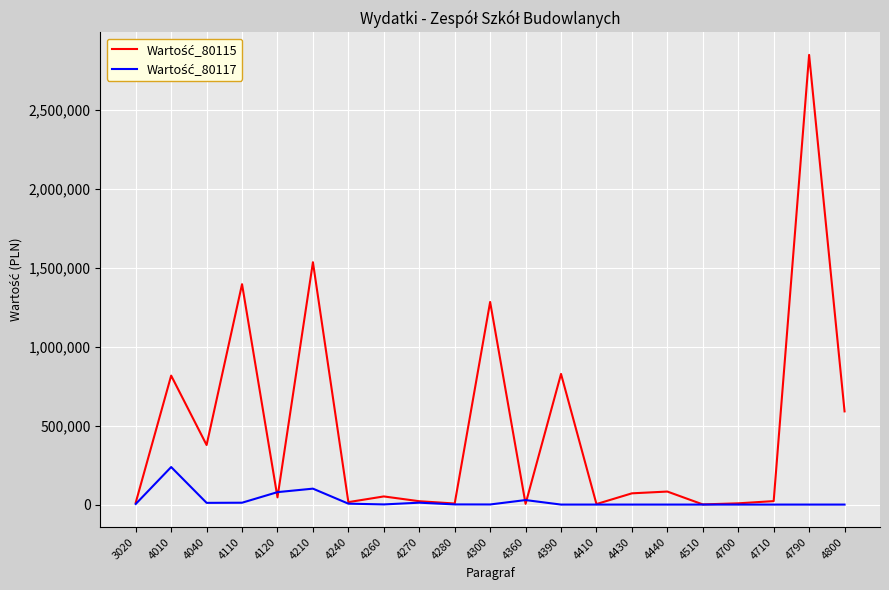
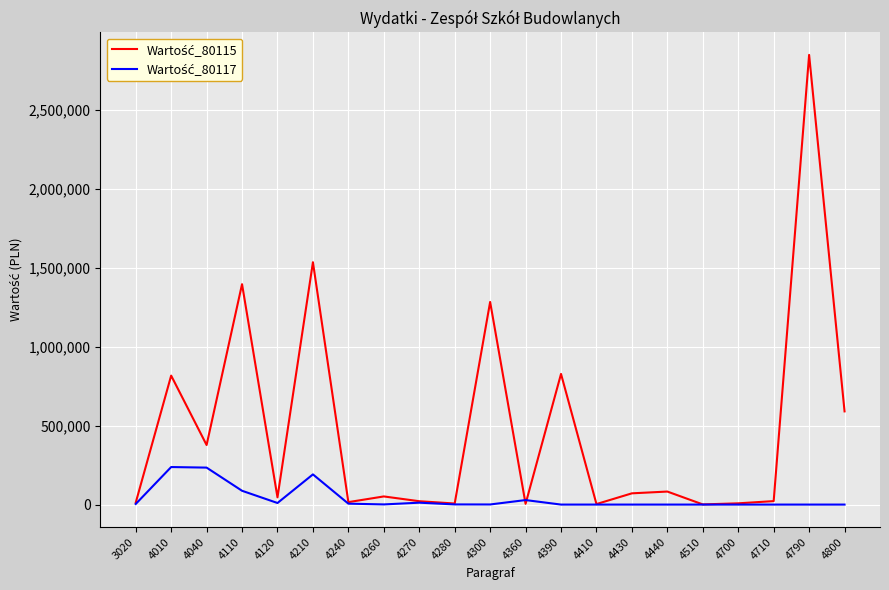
  {
    "Wartość_80115": {
      "4010": "820,000",
      "4040": "380,000",
      "4110": "1,400,000",
      "4120": "50,000",
      "4210": "1,540,000",
      "4260": "50,000",
      "4300": "1,280,000",
      "4360": "0",
      "4390": "830,000",
      "4430": "70,000",
      "4440": "80,000",
      "4710": "20,000",
      "4790": "2,850,000",
      "4800": "590,000"
    },
    "Wartość_80117": {
      "4010": "240,000",
-     "4040": "10,000",
-     "4110": "10,000",
-     "4120": "80,000",
-     "4210": "100,000",
+     "4040": "230,000",
+     "4110": "90,000",
+     "4120": "10,000",
+     "4210": "190,000",
      "4260": "0",
      "4300": "0",
      "4360": "30,000",
      "4390": "0",
      "4430": "0",
      "4440": "0",
      "4710": "0",
      "4790": "0",
      "4800": "0"
    }
  }
